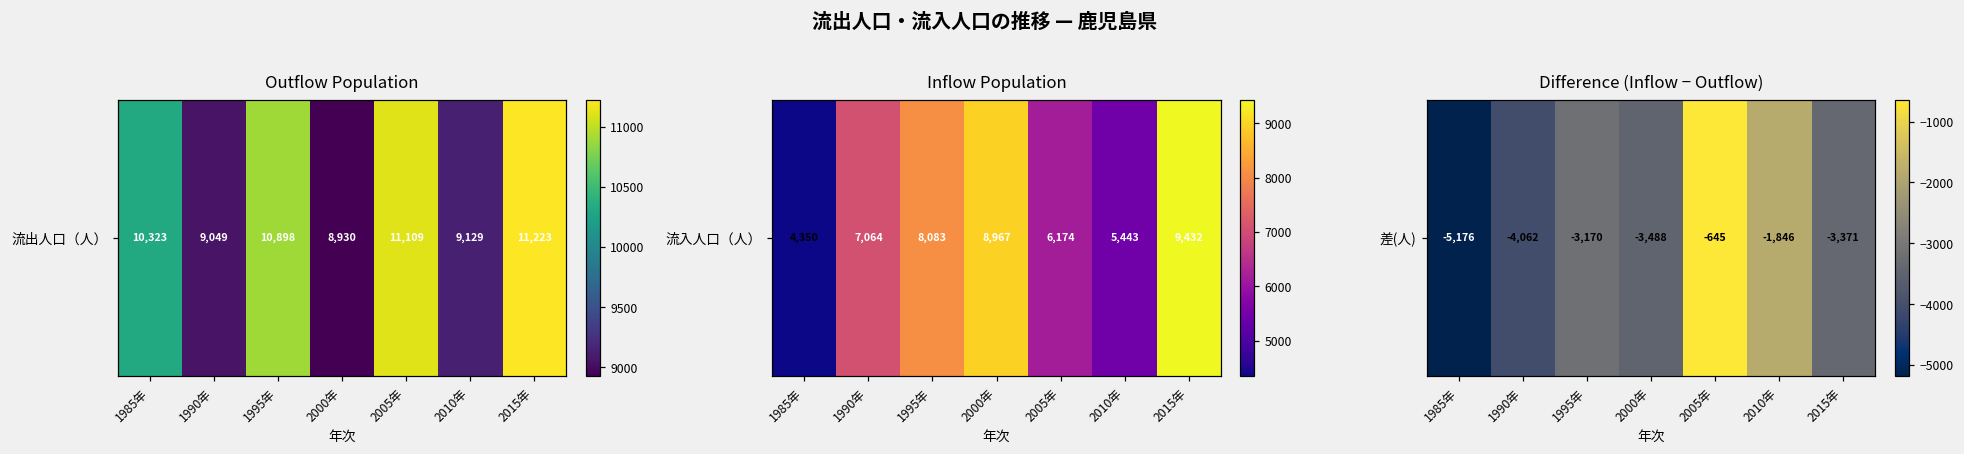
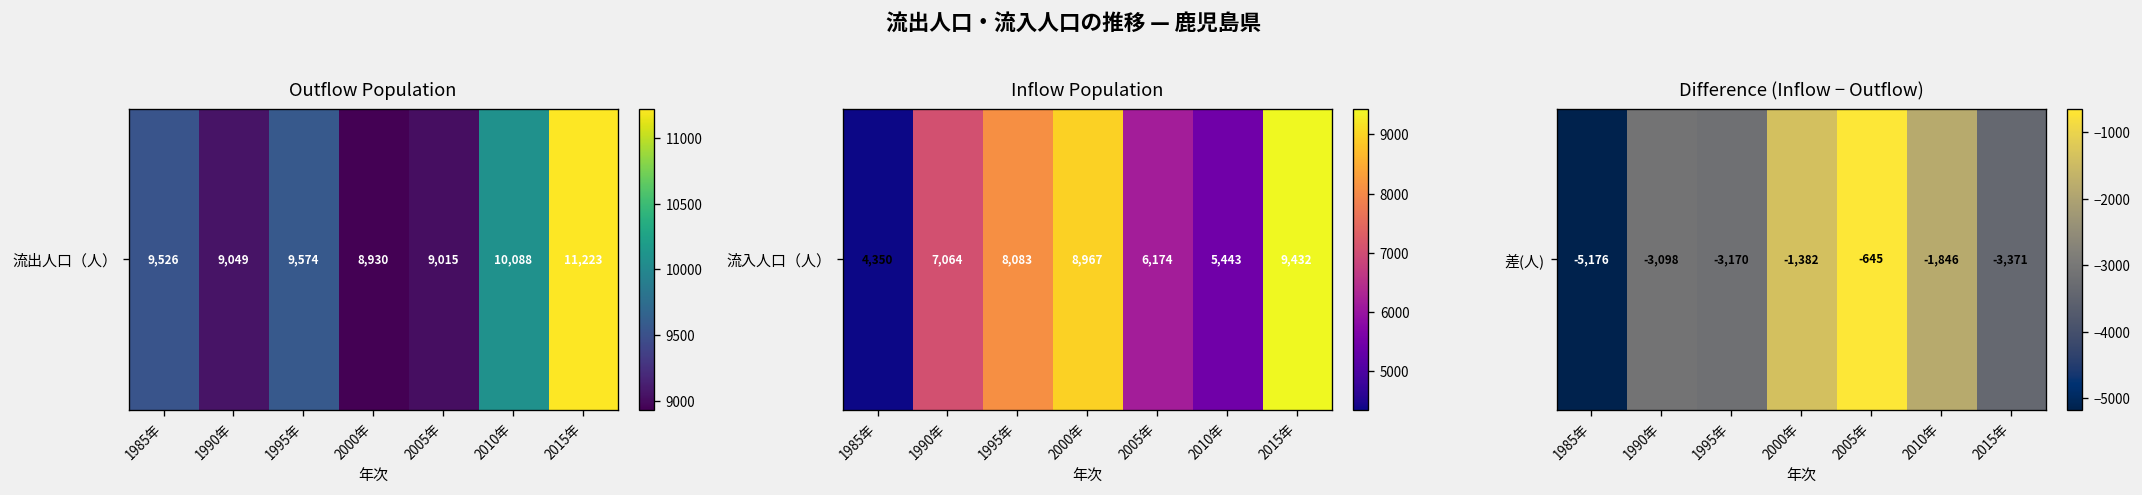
  {
    "Outflow Population": {
      "流出人口（人）": {
-       "1985年": "10,323",
+       "1985年": "9,526",
        "1990年": "9,049",
-       "1995年": "10,898",
+       "1995年": "9,574",
        "2000年": "8,930",
-       "2005年": "11,109",
-       "2010年": "9,129",
+       "2005年": "9,015",
+       "2010年": "10,088",
        "2015年": "11,223"
      }
    },
    "Inflow Population": {
      "流入人口（人）": {
        "1985年": "4,350",
        "1990年": "7,064",
        "1995年": "8,083",
        "2000年": "8,967",
        "2005年": "6,174",
        "2010年": "5,443",
        "2015年": "9,432"
      }
    },
    "Difference (Inflow − Outflow)": {
      "差(人)": {
        "1985年": "-5,176",
-       "1990年": "-4,062",
+       "1990年": "-3,098",
        "1995年": "-3,170",
-       "2000年": "-3,488",
+       "2000年": "-1,382",
        "2005年": "-645",
        "2010年": "-1,846",
        "2015年": "-3,371"
      }
    }
  }
